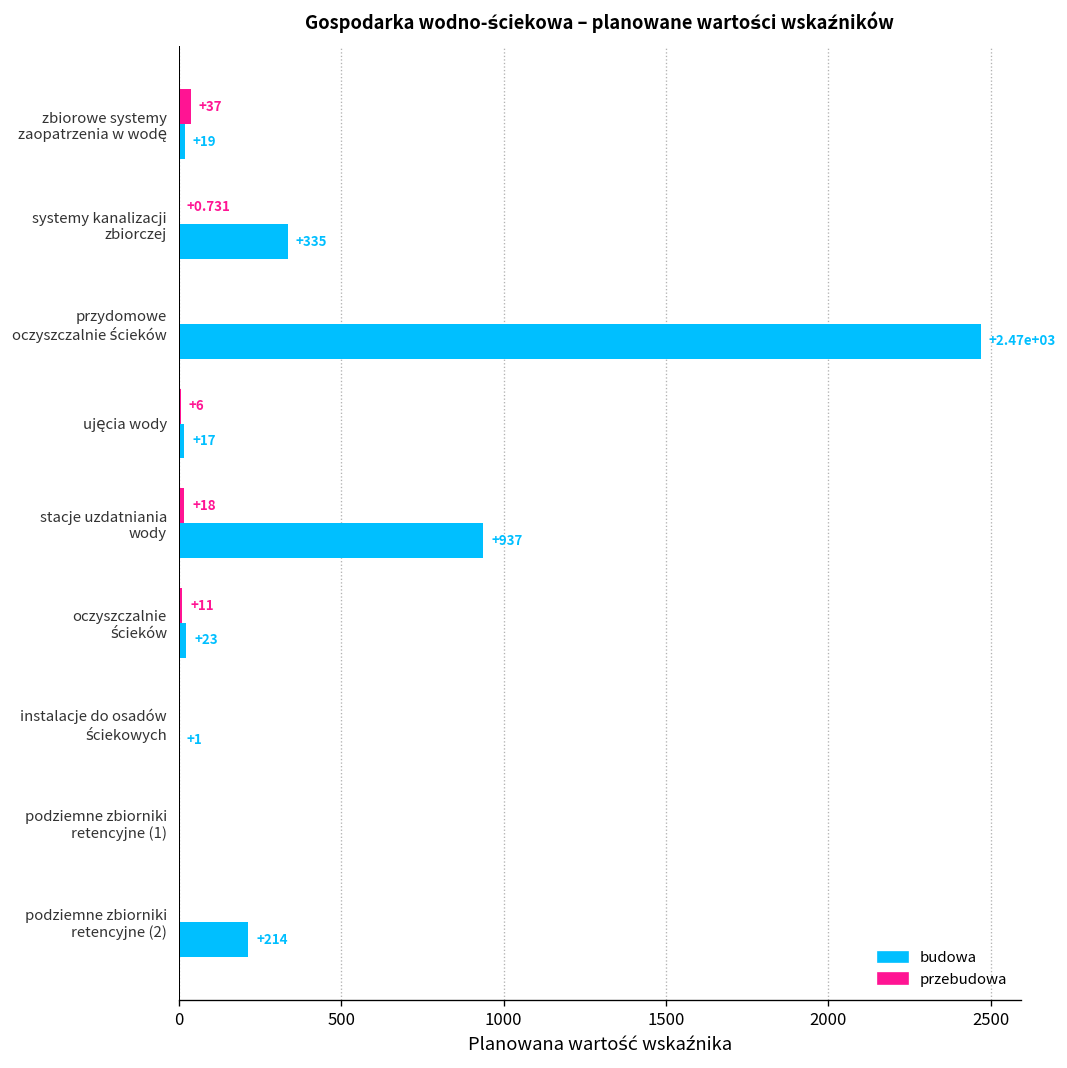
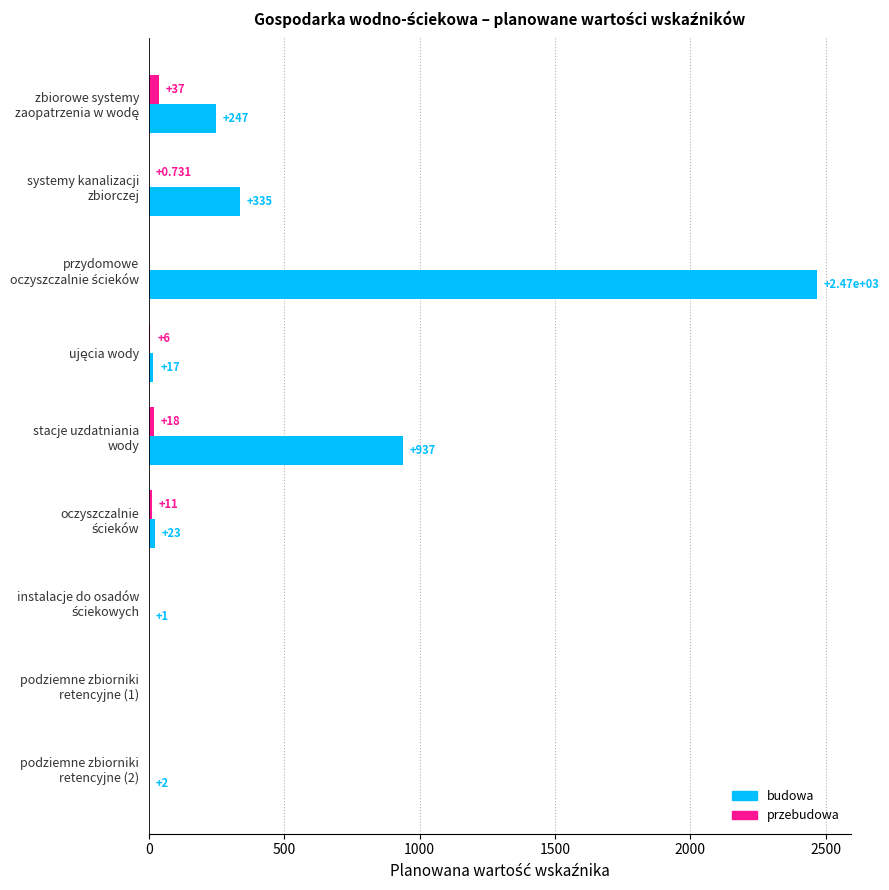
  {
    "budowa": {
-     "zbiorowe systemy zaopatrzenia w wodę": "+19",
+     "zbiorowe systemy zaopatrzenia w wodę": "+247",
      "systemy kanalizacji zbiorczej": "+335",
      "ujęcia wody": "+17",
      "stacje uzdatniania wody": "+937",
      "oczyszczalnie ścieków": "+23",
      "instalacje do osadów ściekowych": "+1",
-     "podziemne zbiorniki retencyjne (2)": "+214"
+     "podziemne zbiorniki retencyjne (2)": "+2"
    },
    "przebudowa": {
      "zbiorowe systemy zaopatrzenia w wodę": "+37",
      "systemy kanalizacji zbiorczej": "+0.731",
      "ujęcia wody": "+6",
      "stacje uzdatniania wody": "+18",
      "oczyszczalnie ścieków": "+11"
    }
  }
